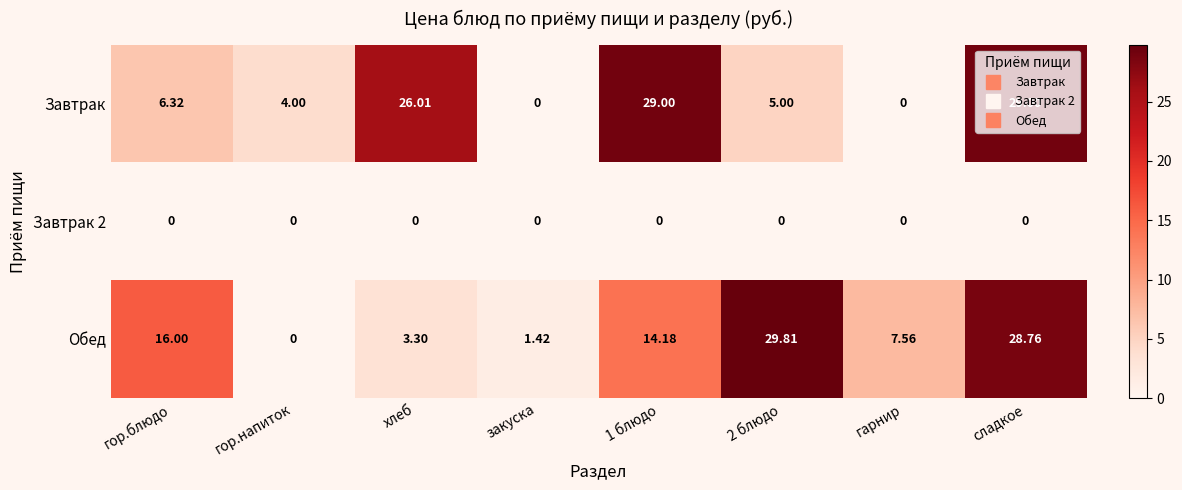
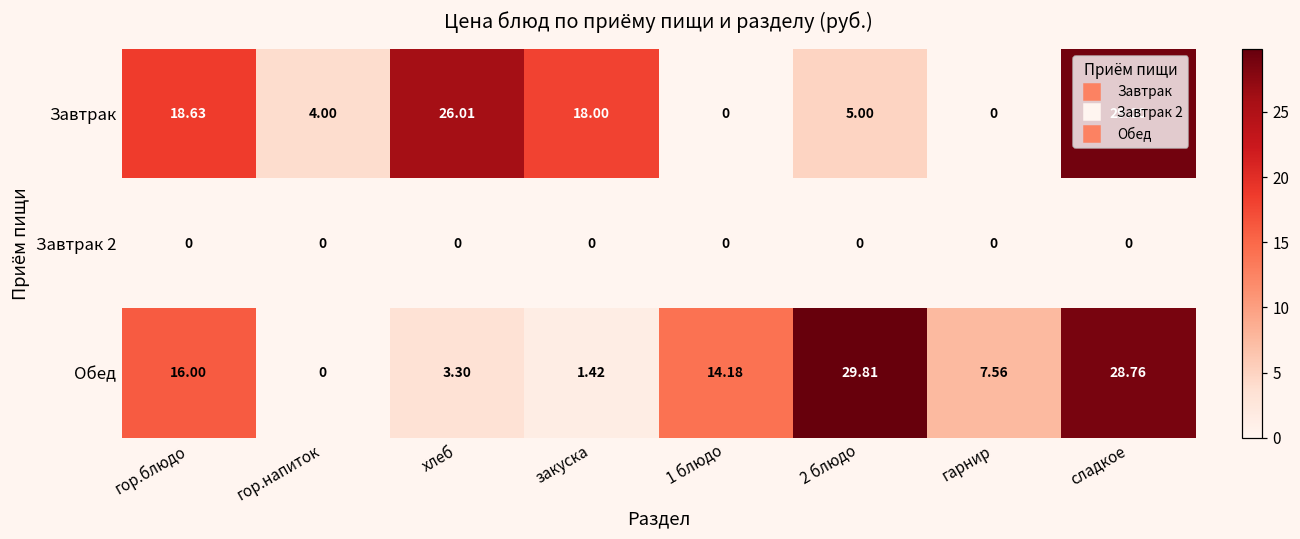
  {
    "Завтрак": {
-     "гор.блюдо": 6.32,
+     "гор.блюдо": 18.63,
      "гор.напиток": 4.00,
      "хлеб": 26.01,
-     "закуска": 0,
-     "1 блюдо": 29.00,
+     "закуска": 18.00,
+     "1 блюдо": 0,
      "2 блюдо": 5.00,
      "гарнир": 0
    },
    "Завтрак 2": {
      "гор.блюдо": 0,
      "гор.напиток": 0,
      "хлеб": 0,
      "закуска": 0,
      "1 блюдо": 0,
      "2 блюдо": 0,
      "гарнир": 0,
      "сладкое": 0
    },
    "Обед": {
      "гор.блюдо": 16.00,
      "гор.напиток": 0,
      "хлеб": 3.30,
      "закуска": 1.42,
      "1 блюдо": 14.18,
      "2 блюдо": 29.81,
      "гарнир": 7.56,
      "сладкое": 28.76
    }
  }
